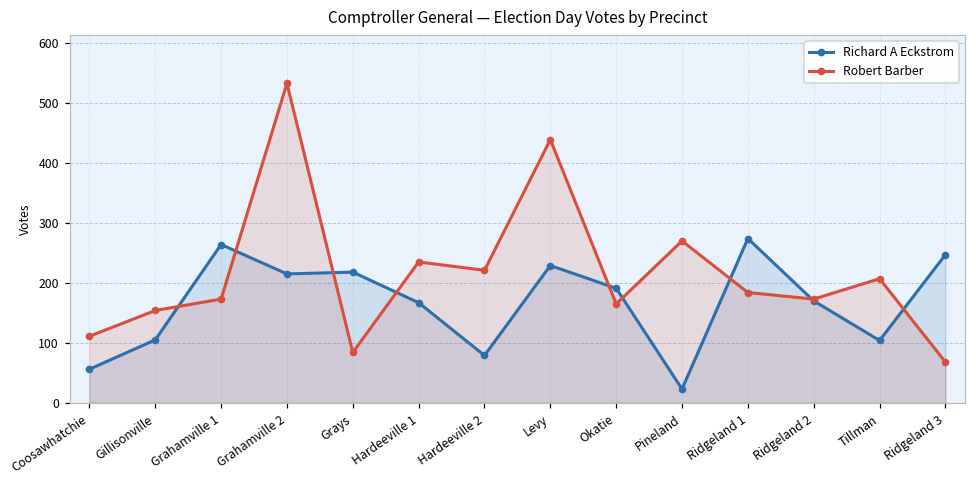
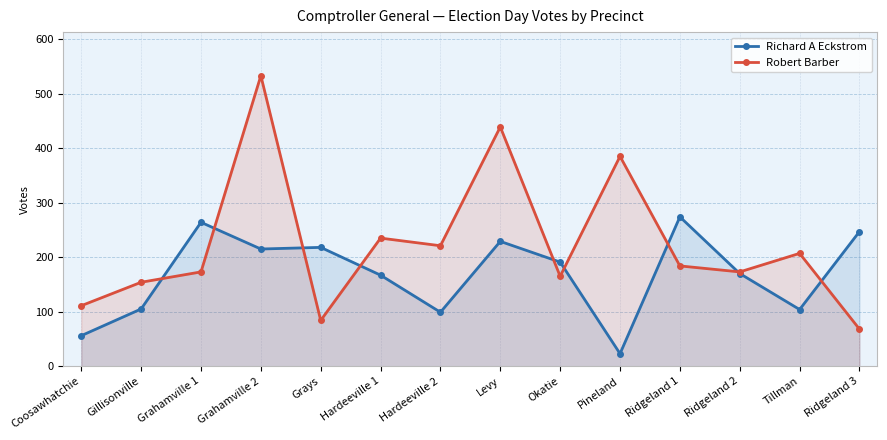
  {
    "Richard A Eckstrom": {
      "Coosawhatchie": 60,
      "Gillisonville": 110,
      "Grahamville 1": 260,
      "Grahamville 2": 220,
      "Grays": 220,
      "Hardeeville 1": 170,
-     "Hardeeville 2": 80,
+     "Hardeeville 2": 100,
      "Levy": 230,
      "Okatie": 190,
      "Pineland": 20,
      "Ridgeland 1": 270,
      "Tillman": 100,
      "Ridgeland 3": 250
    },
    "Robert Barber": {
      "Coosawhatchie": 110,
      "Gillisonville": 150,
      "Grahamville 1": 170,
      "Grahamville 2": 530,
      "Grays": 80,
      "Hardeeville 1": 240,
      "Hardeeville 2": 220,
      "Levy": 440,
      "Okatie": 170,
-     "Pineland": 270,
+     "Pineland": 390,
      "Ridgeland 1": 180,
      "Tillman": 210,
      "Ridgeland 3": 70
    }
  }
